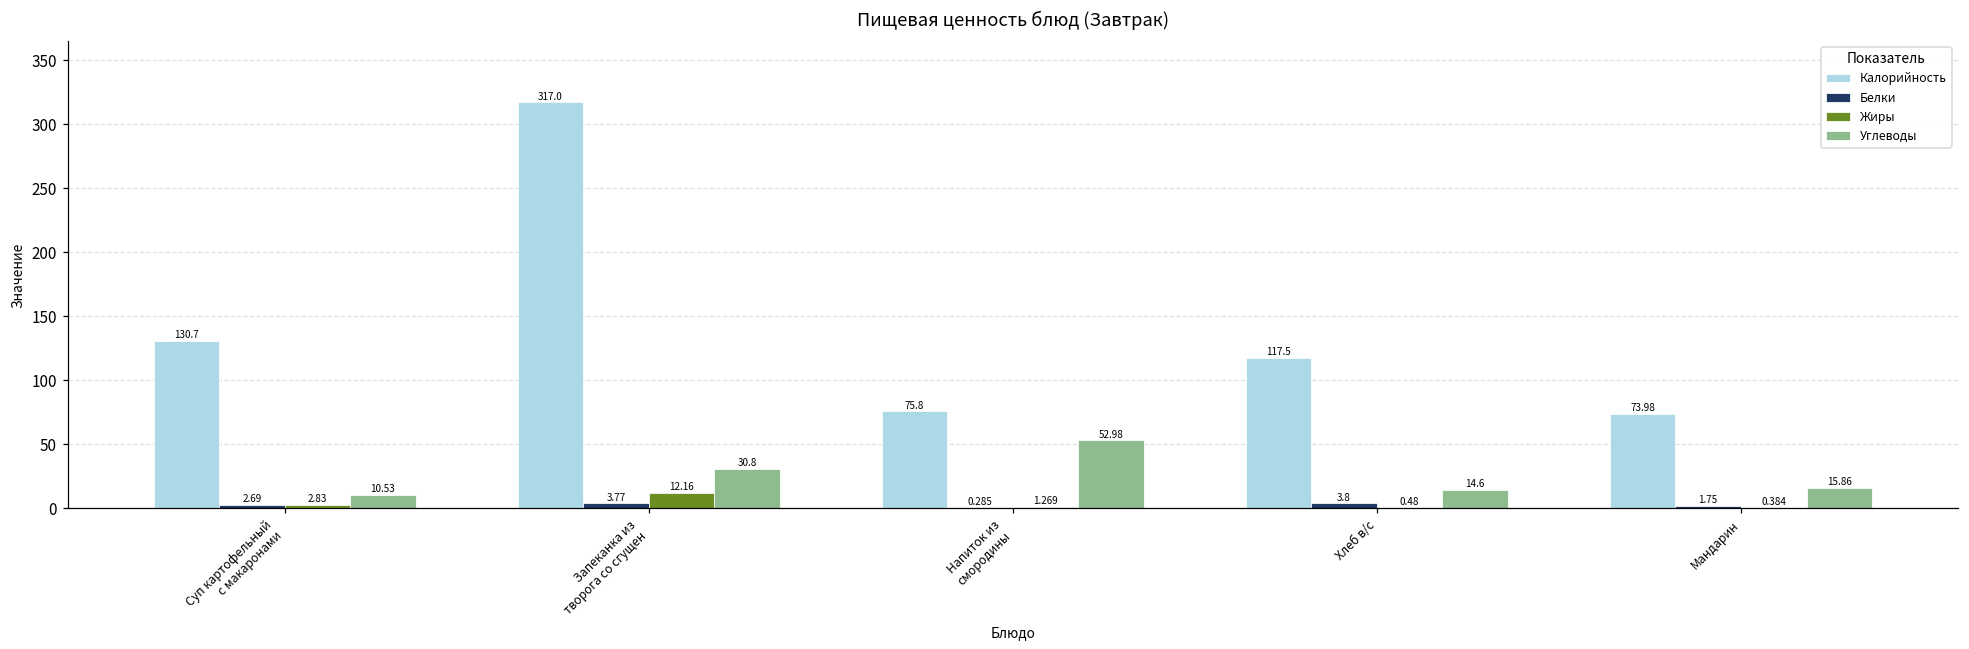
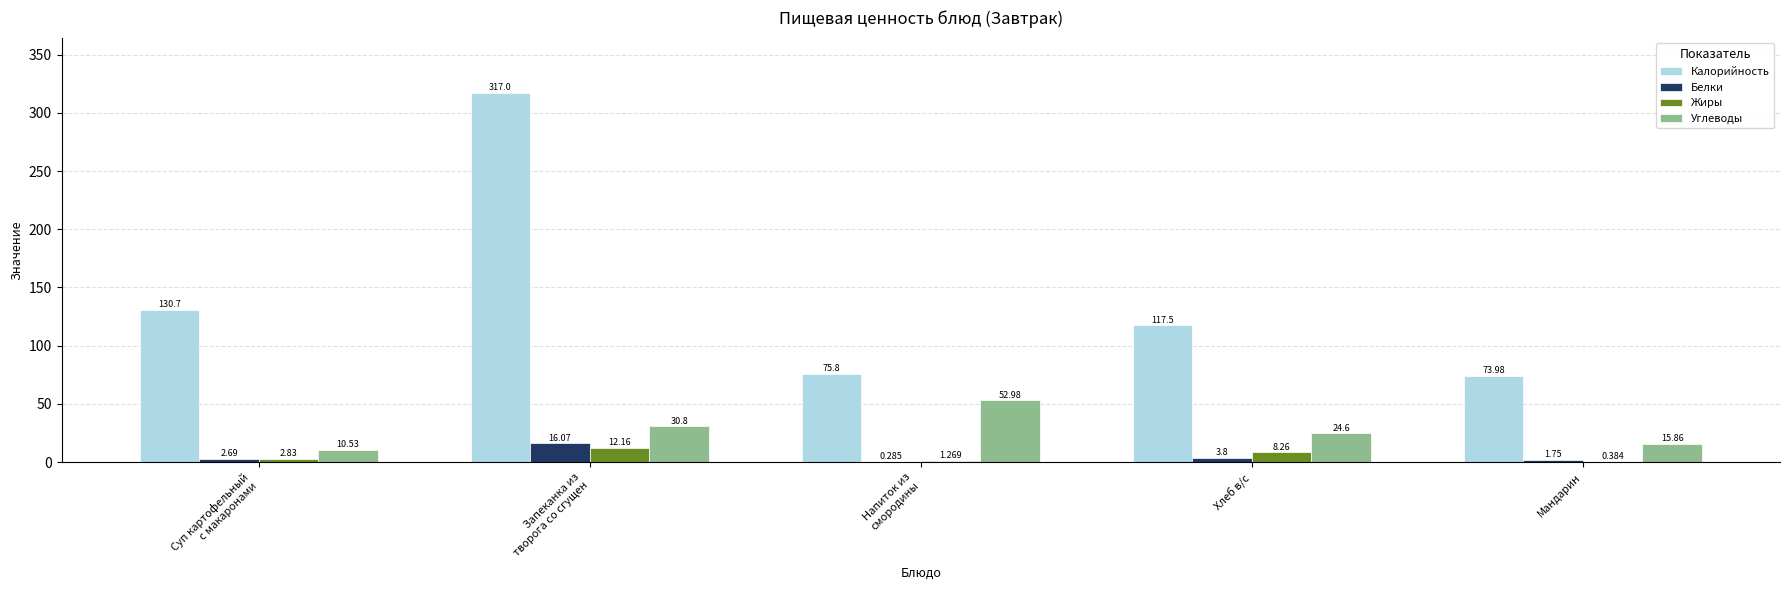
  {
    "Калорийность": {
      "Суп картофельный с макаронами": 130.7,
      "Запеканка из творога со сгущен": 317.0,
      "Напиток из смородины": 75.8,
      "Хлеб в/с": 117.5,
      "Мандарин": 73.98
    },
    "Белки": {
      "Суп картофельный с макаронами": 2.69,
-     "Запеканка из творога со сгущен": 3.77,
+     "Запеканка из творога со сгущен": 16.07,
      "Напиток из смородины": 0.285,
      "Хлеб в/с": 3.8,
      "Мандарин": 1.75
    },
    "Жиры": {
      "Суп картофельный с макаронами": 2.83,
      "Запеканка из творога со сгущен": 12.16,
      "Напиток из смородины": 1.269,
-     "Хлеб в/с": 0.48,
+     "Хлеб в/с": 8.26,
      "Мандарин": 0.384
    },
    "Углеводы": {
      "Суп картофельный с макаронами": 10.53,
      "Запеканка из творога со сгущен": 30.8,
      "Напиток из смородины": 52.98,
-     "Хлеб в/с": 14.6,
+     "Хлеб в/с": 24.6,
      "Мандарин": 15.86
    }
  }
